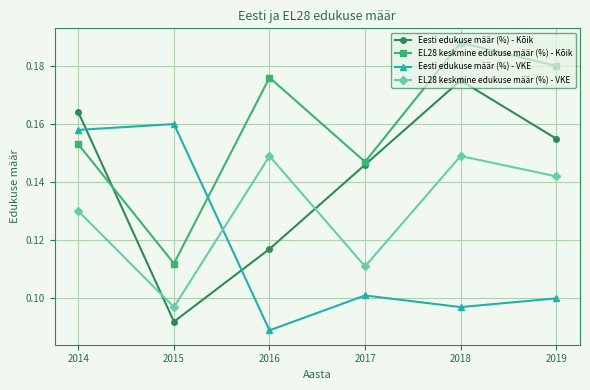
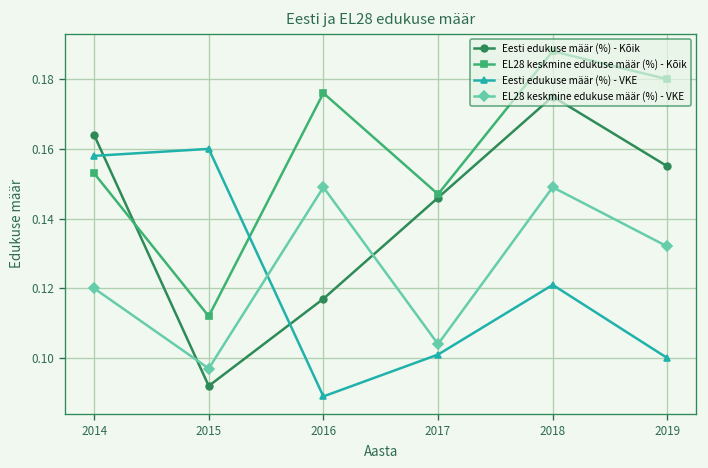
  {
    "Eesti edukuse määr (%) - VKE": {
      "2014": 0.158,
      "2015": 0.160,
      "2016": 0.089,
      "2017": 0.101,
-     "2018": 0.097,
+     "2018": 0.121,
      "2019": 0.100
    },
    "EL28 keskmine edukuse määr (%) - VKE": {
-     "2014": 0.13,
+     "2014": 0.12,
      "2015": 0.097,
      "2016": 0.149,
-     "2017": 0.111,
+     "2017": 0.104,
      "2018": 0.149,
-     "2019": 0.142
+     "2019": 0.132
    }
  }
